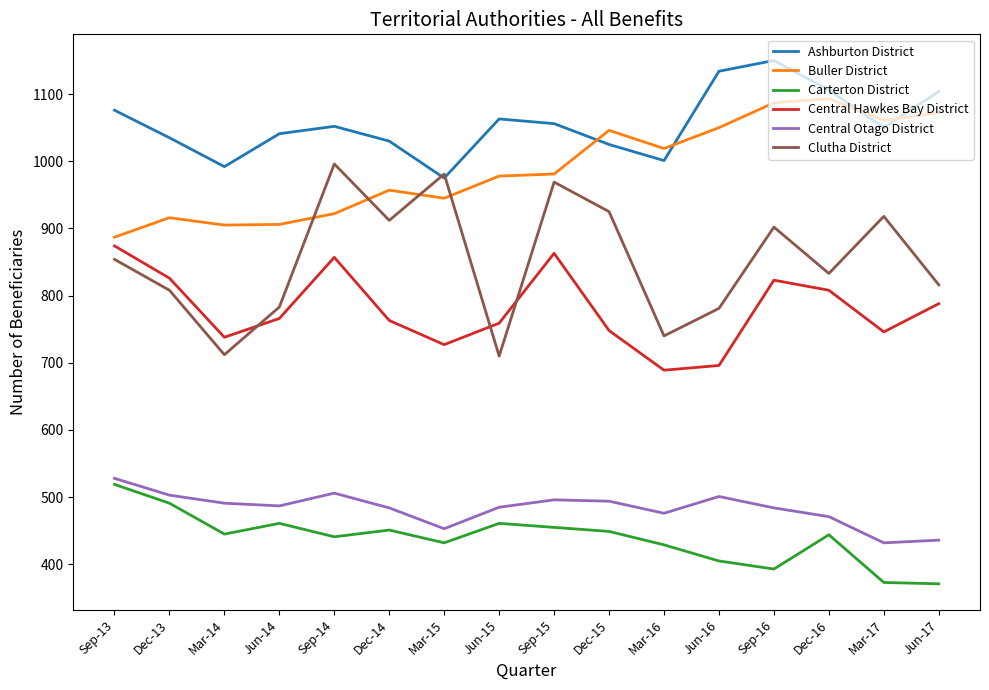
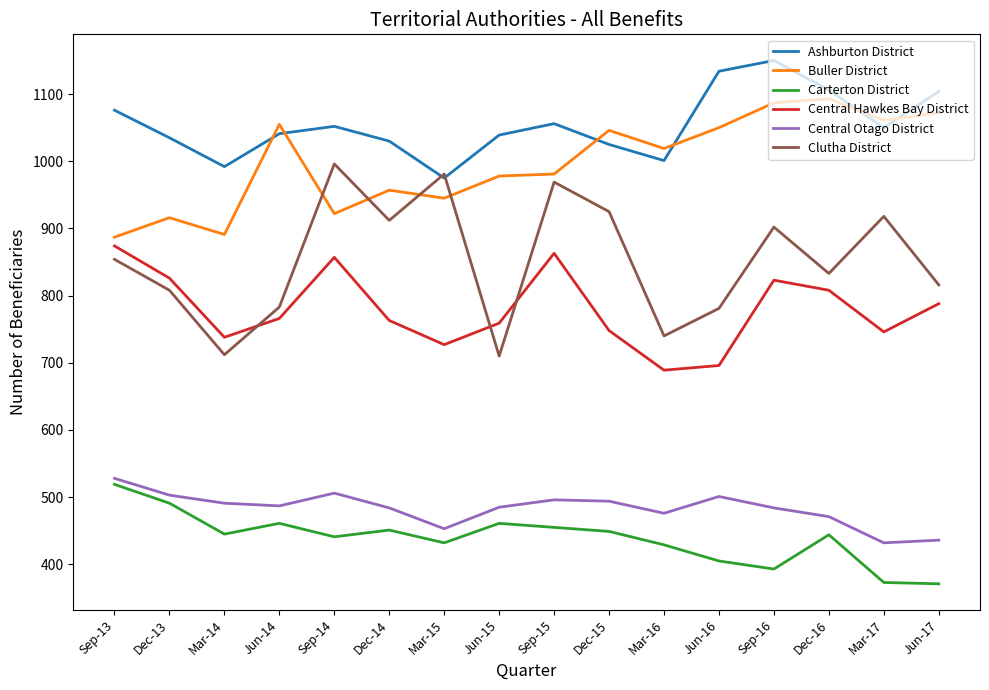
  {
    "Ashburton District": {
      "Sep-13": 1080,
      "Dec-13": 1040,
      "Mar-14": 990,
      "Jun-14": 1040,
      "Sep-14": 1050,
      "Dec-14": 1030,
      "Mar-15": 980,
-     "Jun-15": 1060,
+     "Jun-15": 1040,
      "Sep-15": 1060,
      "Dec-15": 1030,
      "Mar-16": 1000,
      "Jun-16": 1130
    },
    "Buller District": {
      "Sep-13": 890,
      "Dec-13": 920,
-     "Mar-14": 910,
-     "Jun-14": 910,
+     "Mar-14": 890,
+     "Jun-14": 1060,
      "Sep-14": 920,
      "Dec-14": 960,
      "Mar-15": 950,
      "Jun-15": 980,
      "Sep-15": 980,
      "Dec-15": 1050,
      "Mar-16": 1020,
      "Jun-16": 1050
    },
    "Carterton District": {
      "Sep-13": 520,
      "Dec-13": 490,
      "Mar-14": 450,
      "Jun-14": 460,
      "Sep-14": 440,
      "Dec-14": 450,
      "Mar-15": 430,
      "Jun-15": 460,
      "Sep-15": 460,
      "Dec-15": 450,
      "Mar-16": 430,
      "Jun-16": 410,
      "Sep-16": 390,
      "Dec-16": 440,
      "Mar-17": 370,
      "Jun-17": 370
    },
    "Central Hawkes Bay District": {
      "Sep-13": 870,
      "Dec-13": 830,
      "Mar-14": 740,
      "Jun-14": 770,
      "Sep-14": 860,
      "Dec-14": 760,
      "Mar-15": 730,
      "Jun-15": 760,
      "Sep-15": 860,
      "Dec-15": 750,
      "Mar-16": 690,
      "Jun-16": 700,
      "Sep-16": 820,
      "Dec-16": 810,
      "Mar-17": 750,
      "Jun-17": 790
    },
    "Central Otago District": {
      "Sep-13": 530,
      "Dec-13": 500,
      "Mar-14": 490,
      "Jun-14": 490,
      "Sep-14": 510,
      "Dec-14": 480,
      "Mar-15": 450,
      "Jun-15": 490,
      "Sep-15": 500,
      "Dec-15": 490,
      "Mar-16": 480,
      "Jun-16": 500,
      "Sep-16": 480,
      "Dec-16": 470,
      "Mar-17": 430,
      "Jun-17": 440
    },
    "Clutha District": {
      "Sep-13": 850,
      "Dec-13": 810,
      "Mar-14": 710,
      "Jun-14": 780,
      "Sep-14": 1000,
      "Dec-14": 910,
      "Mar-15": 980,
      "Jun-15": 710,
      "Sep-15": 970,
      "Dec-15": 930,
      "Mar-16": 740,
      "Jun-16": 780,
      "Sep-16": 900,
      "Dec-16": 830,
      "Mar-17": 920,
      "Jun-17": 820
    }
  }
